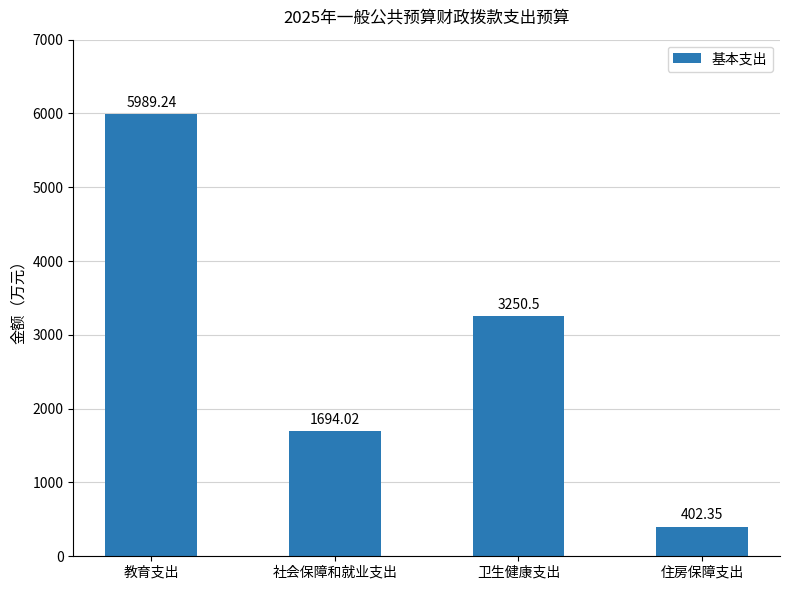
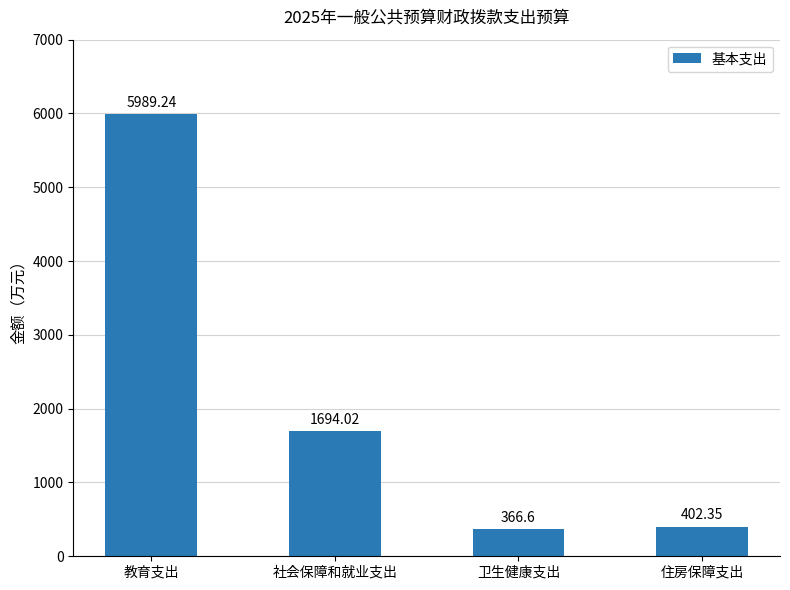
  {
    "教育支出": 5989.24,
    "社会保障和就业支出": 1694.02,
-   "卫生健康支出": 3250.5,
+   "卫生健康支出": 366.6,
    "住房保障支出": 402.35
  }
